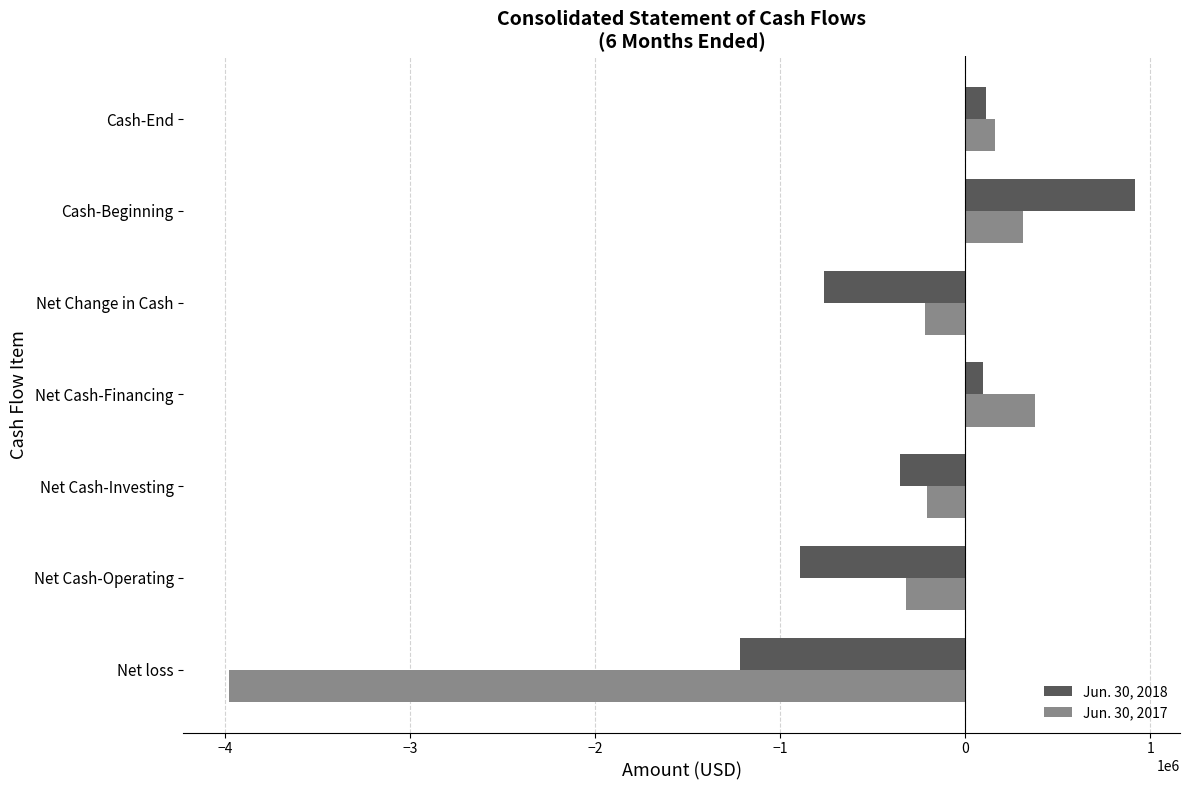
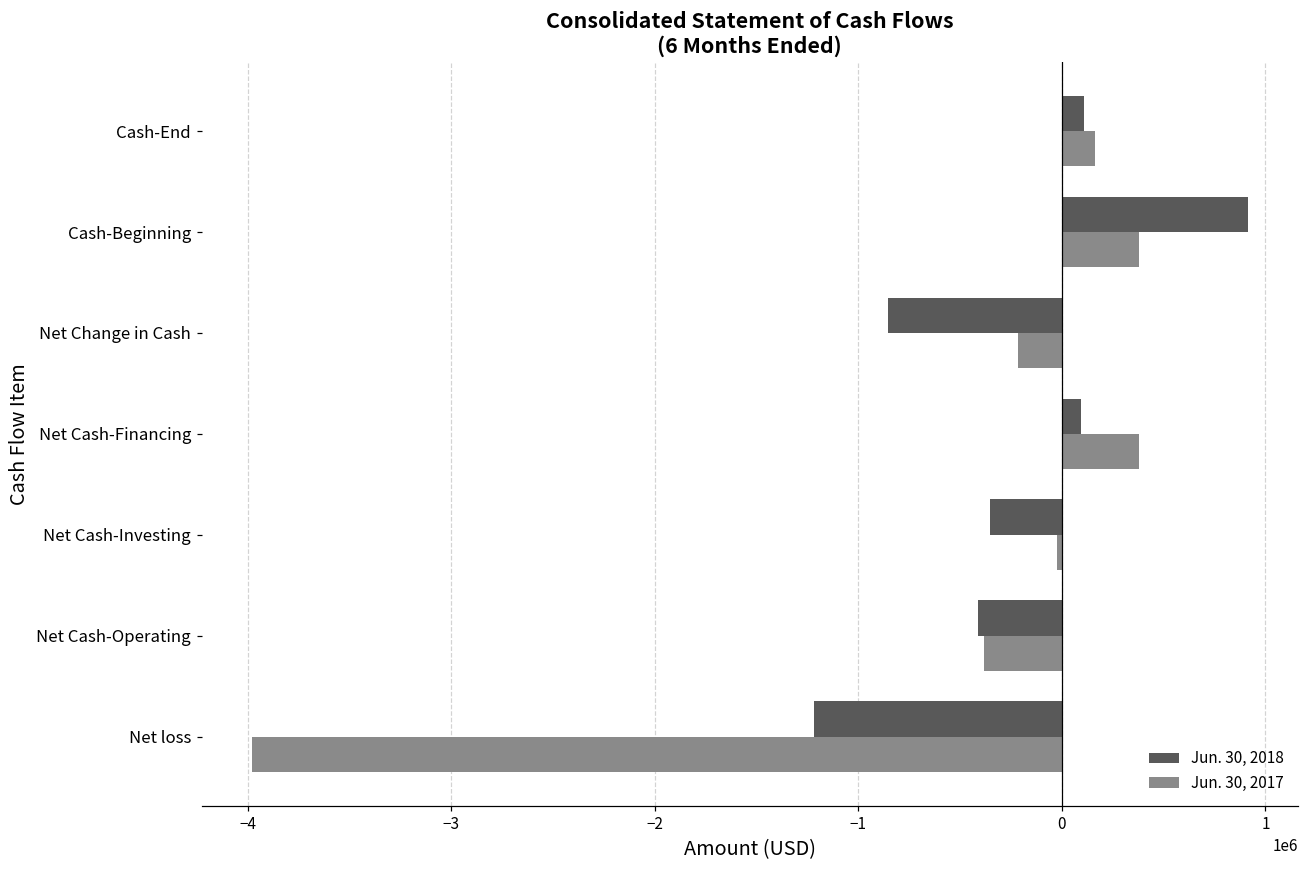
  {
    "Jun. 30, 2018": {
      "Cash-End": 110000,
      "Cash-Beginning": 920000,
-     "Net Change in Cash": -760000,
+     "Net Change in Cash": -850000,
      "Net Cash-Financing": 90000,
      "Net Cash-Investing": -350000,
-     "Net Cash-Operating": -900000,
+     "Net Cash-Operating": -410000,
      "Net loss": -1220000
    },
    "Jun. 30, 2017": {
      "Cash-End": 160000,
-     "Cash-Beginning": 310000,
+     "Cash-Beginning": 380000,
      "Net Change in Cash": -220000,
      "Net Cash-Financing": 380000,
-     "Net Cash-Investing": -210000,
-     "Net Cash-Operating": -320000,
+     "Net Cash-Investing": -30000,
+     "Net Cash-Operating": -380000,
      "Net loss": -3980000
    }
  }
